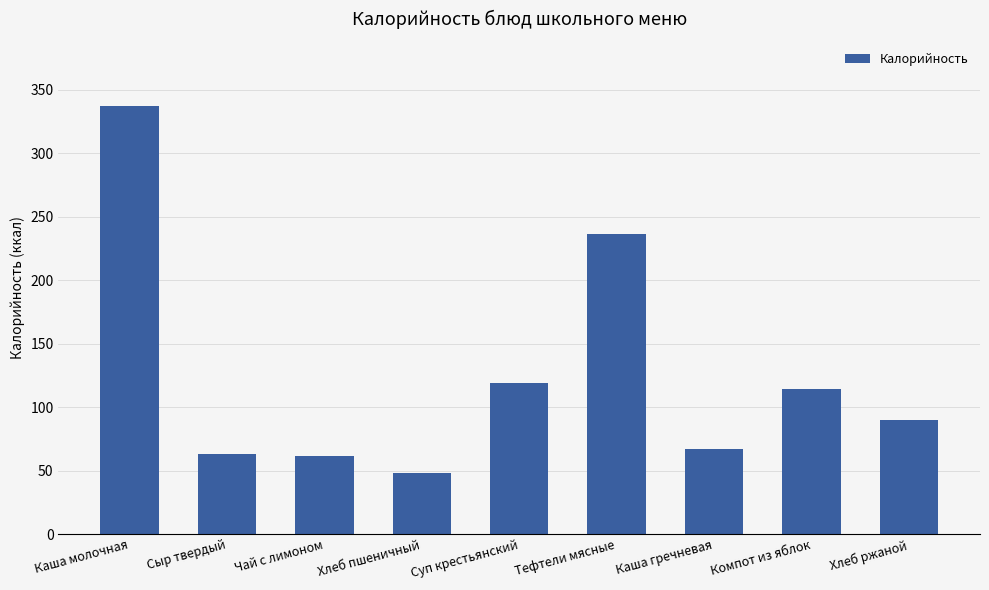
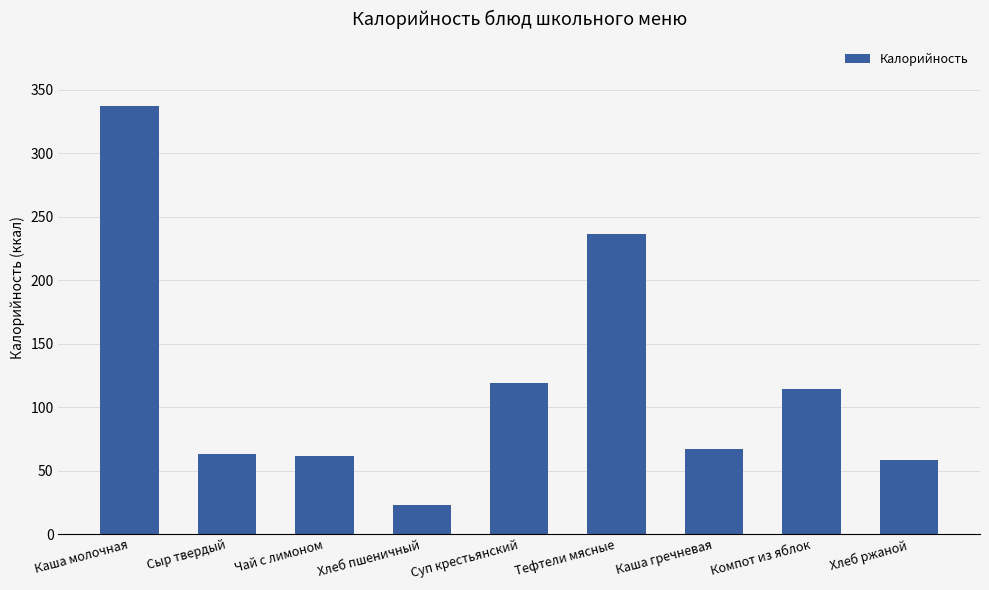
  {
    "Каша молочная": 337,
    "Сыр твердый": 63,
    "Чай с лимоном": 62,
-   "Хлеб пшеничный": 48,
+   "Хлеб пшеничный": 23,
    "Суп крестьянский": 119,
    "Тефтели мясные": 237,
    "Каша гречневая": 67,
    "Компот из яблок": 114,
-   "Хлеб ржаной": 90
+   "Хлеб ржаной": 59
  }
